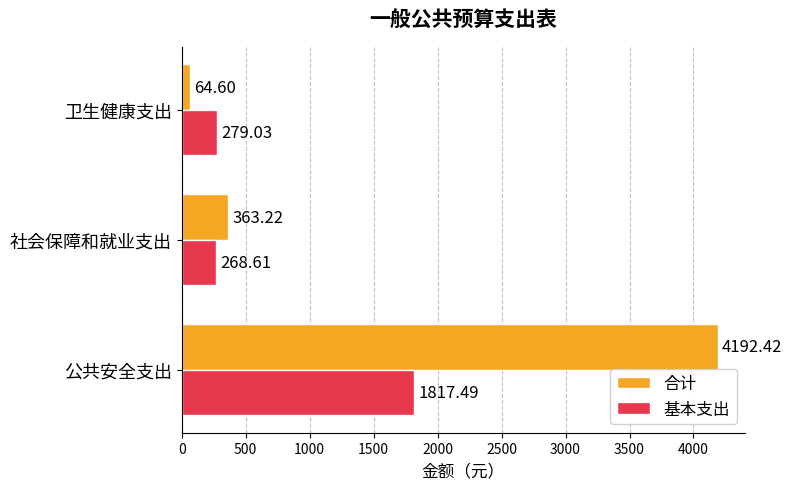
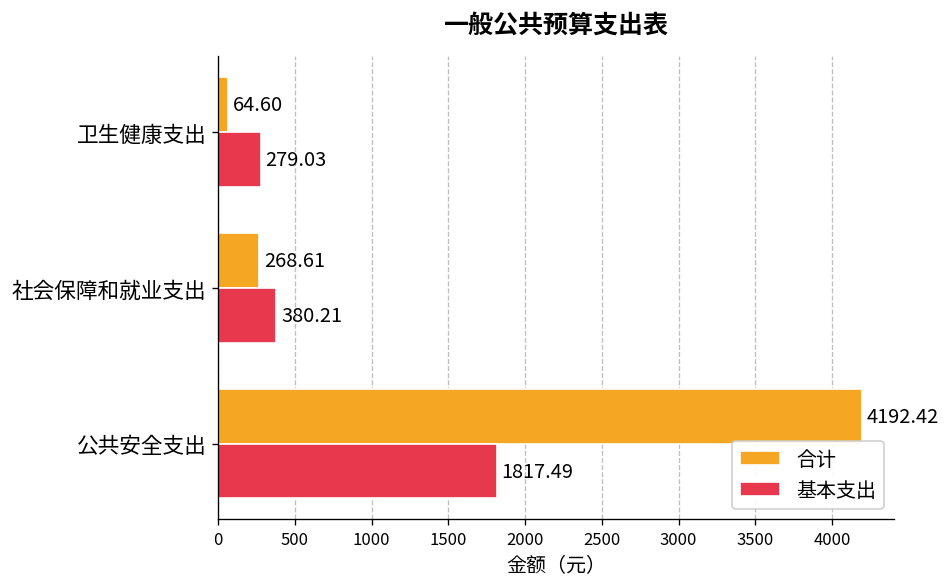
  {
    "合计": {
      "卫生健康支出": 64.60,
-     "社会保障和就业支出": 363.22,
+     "社会保障和就业支出": 268.61,
      "公共安全支出": 4192.42
    },
    "基本支出": {
      "卫生健康支出": 279.03,
-     "社会保障和就业支出": 268.61,
+     "社会保障和就业支出": 380.21,
      "公共安全支出": 1817.49
    }
  }
